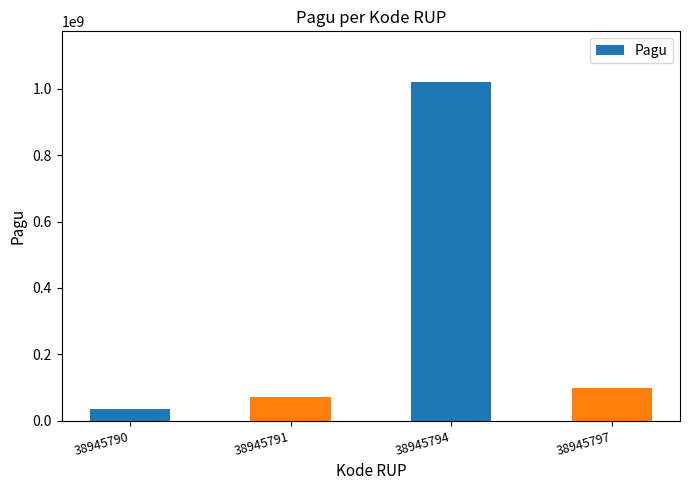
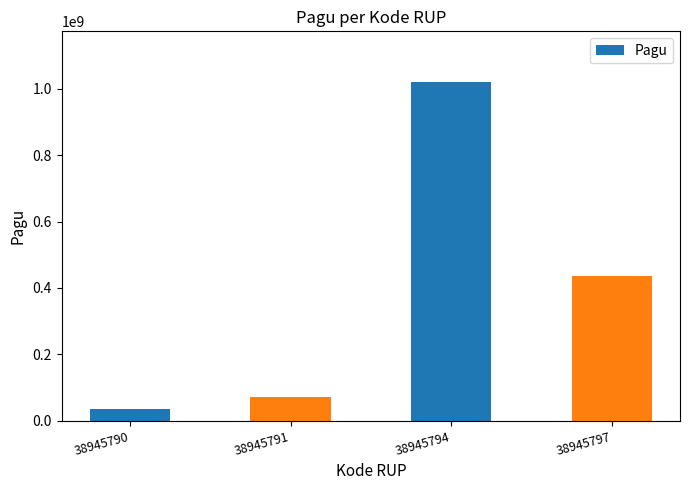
  {
    "38945790": 40000000,
    "38945791": 70000000,
    "38945794": 1020000000,
-   "38945797": 100000000
+   "38945797": 440000000
  }
